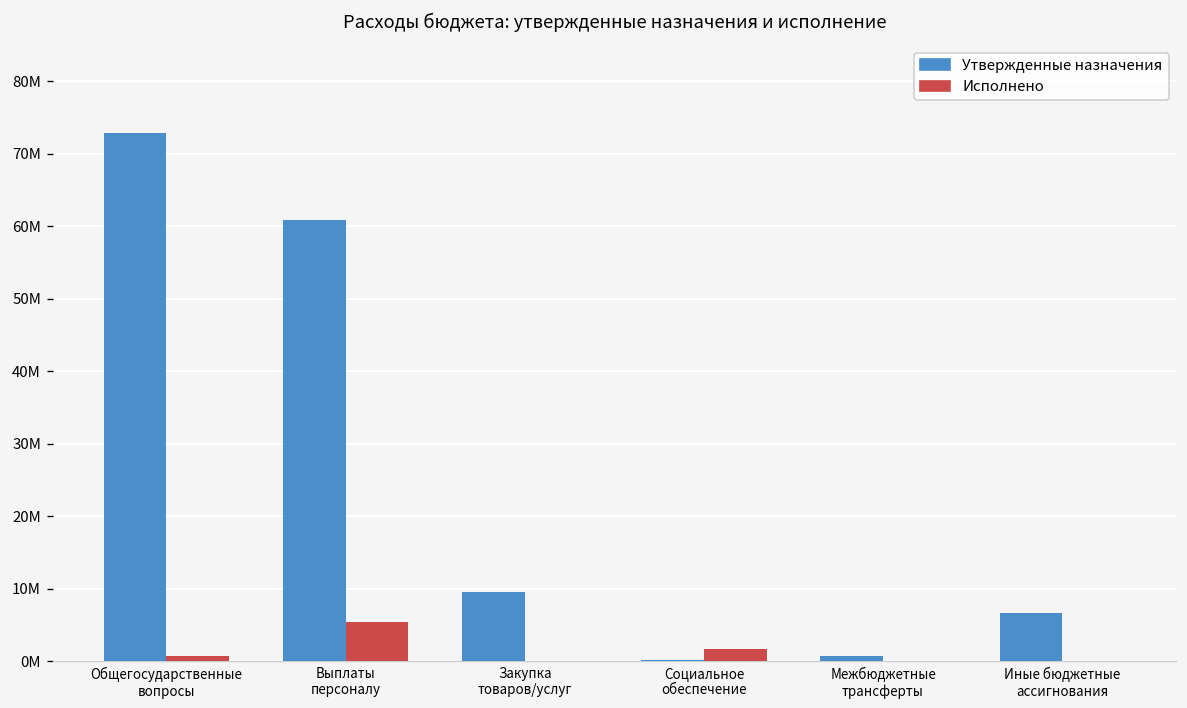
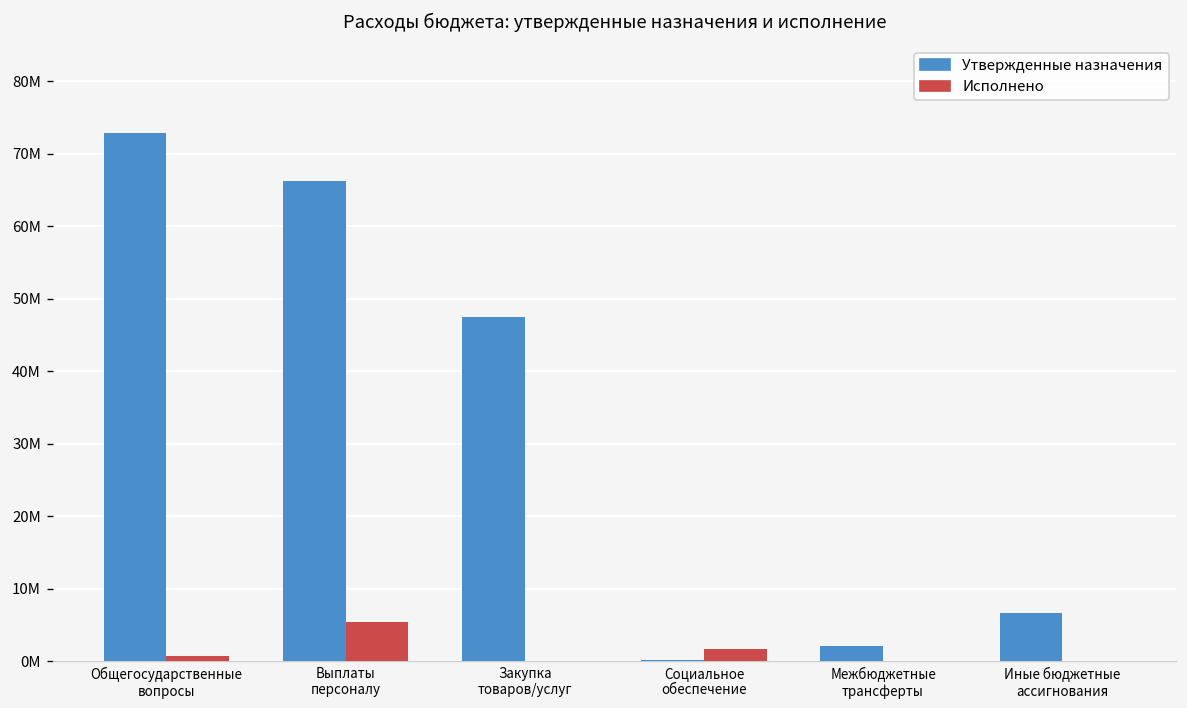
  {
    "Утвержденные назначения": {
      "Общегосударственные вопросы": 73000000,
-     "Выплаты персоналу": 61000000,
-     "Закупка товаров/услуг": 10000000,
-     "Межбюджетные трансферты": 1000000,
+     "Выплаты персоналу": 66000000,
+     "Закупка товаров/услуг": 48000000,
+     "Межбюджетные трансферты": 2000000,
      "Иные бюджетные ассигнования": 7000000
    },
    "Исполнено": {
      "Общегосударственные вопросы": 1000000,
      "Выплаты персоналу": 5000000,
      "Социальное обеспечение": 2000000,
      "Межбюджетные трансферты": 0,
      "Иные бюджетные ассигнования": 0
    }
  }
